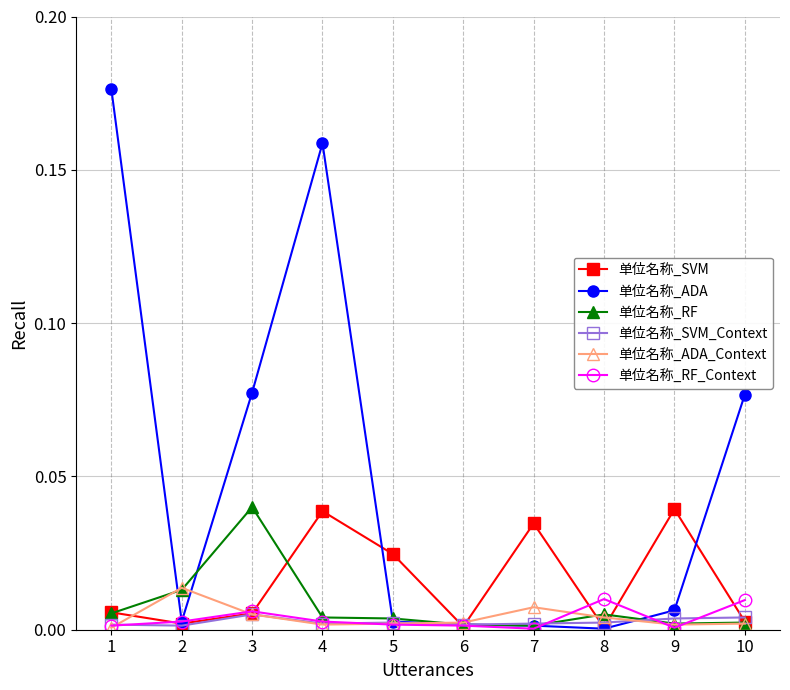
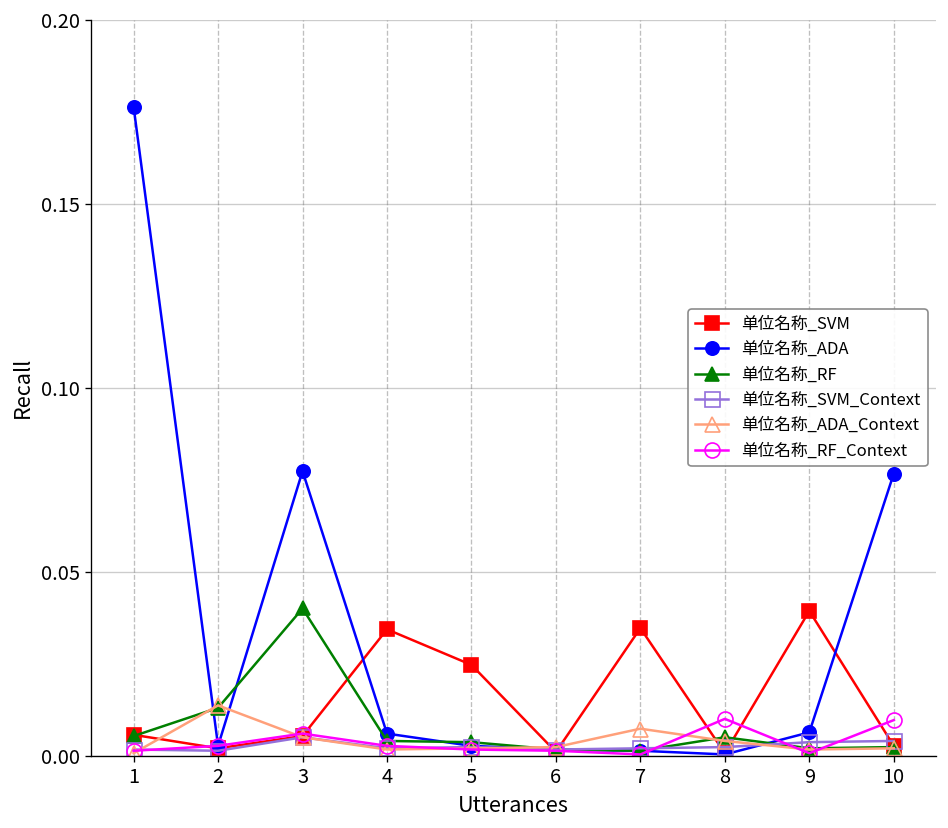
  {
    "单位名称_SVM": {
-     "4": 0.039,
+     "4": 0.034,
      "5": 0.025,
      "7": 0.035,
      "9": 0.039
    },
    "单位名称_ADA": {
      "1": 0.176,
      "3": 0.077,
-     "4": 0.159,
+     "4": 0.006,
      "9": 0.006,
      "10": 0.077
    },
    "单位名称_RF": {
      "3": 0.040,
      "4": 0.004,
      "5": 0.004,
      "8": 0.005
    },
    "单位名称_SVM_Context": {
      "8": 0.002,
      "9": 0.004,
      "10": 0.004
    },
    "单位名称_ADA_Context": {
      "7": 0.007,
      "8": 0.004
    },
    "单位名称_RF_Context": {
      "7": 0.000,
      "8": 0.010,
      "9": 0.001,
      "10": 0.010
    }
  }
